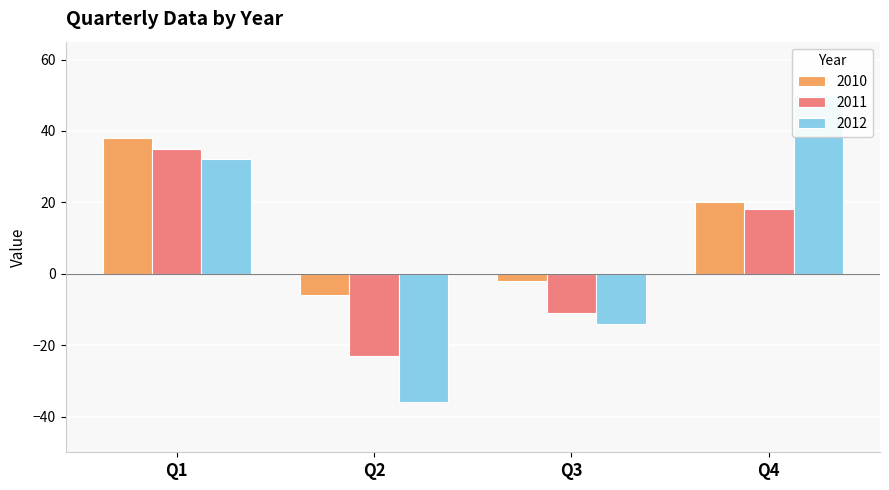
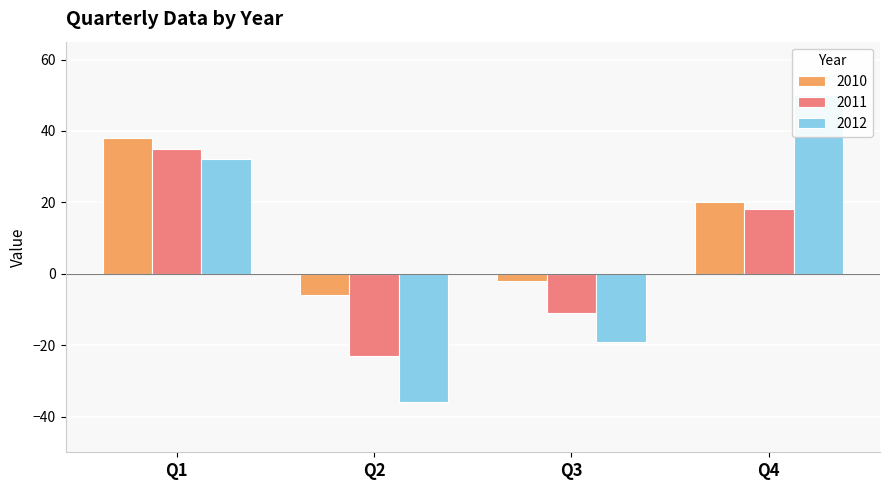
  {
    "2012": {
      "Q1": 32,
      "Q2": -36,
-     "Q3": -14
+     "Q3": -19
    }
  }
